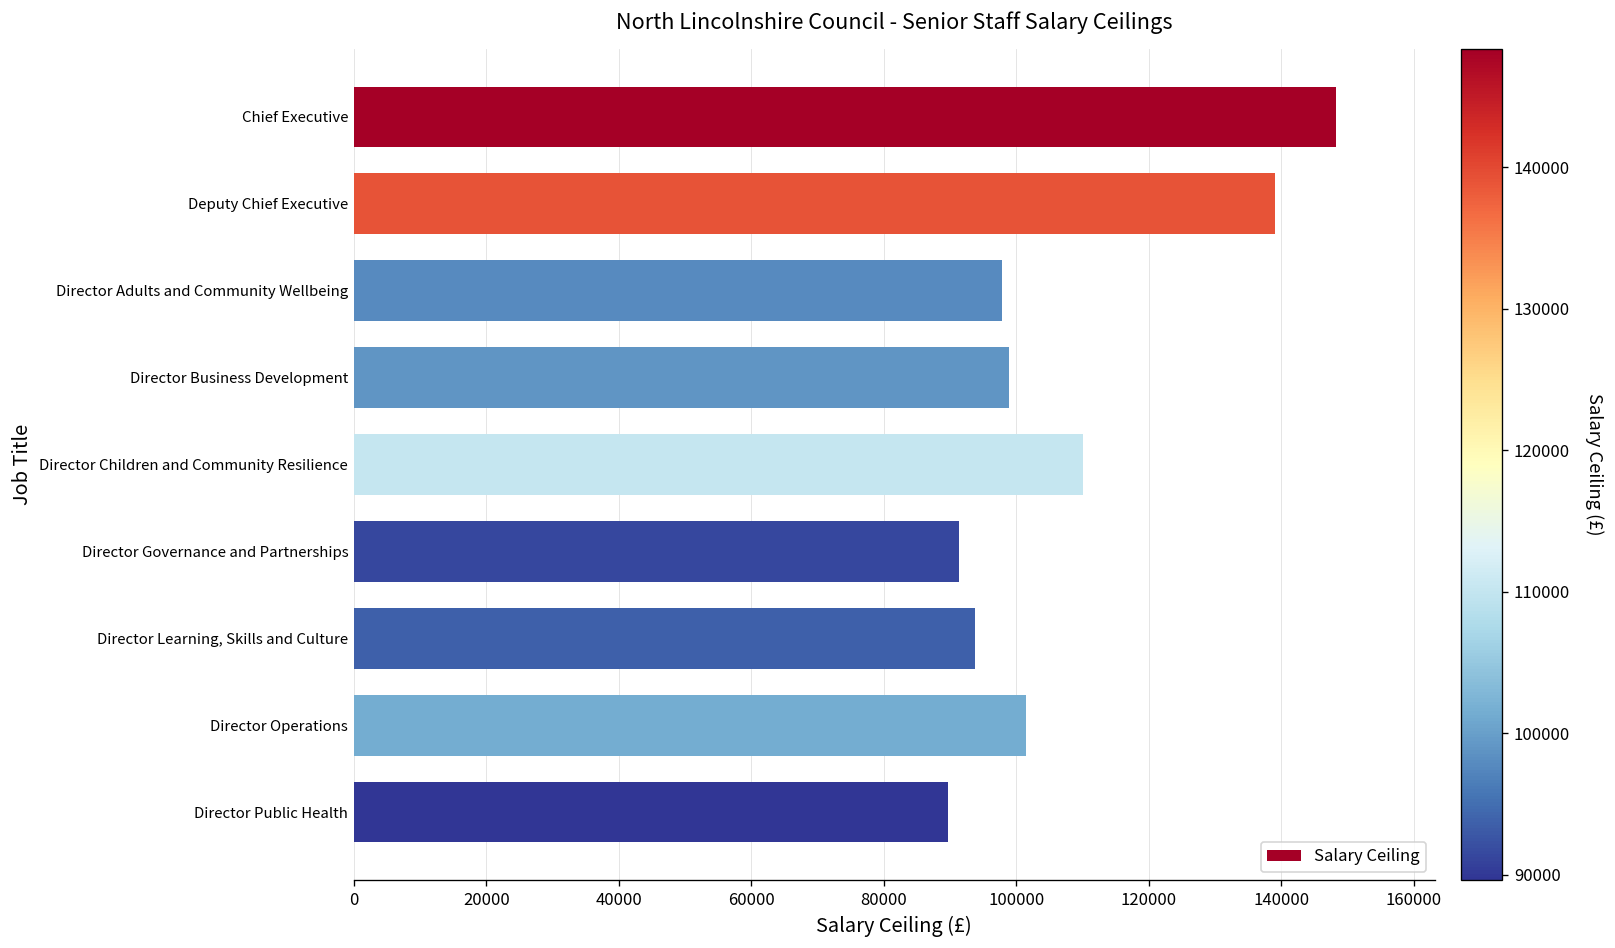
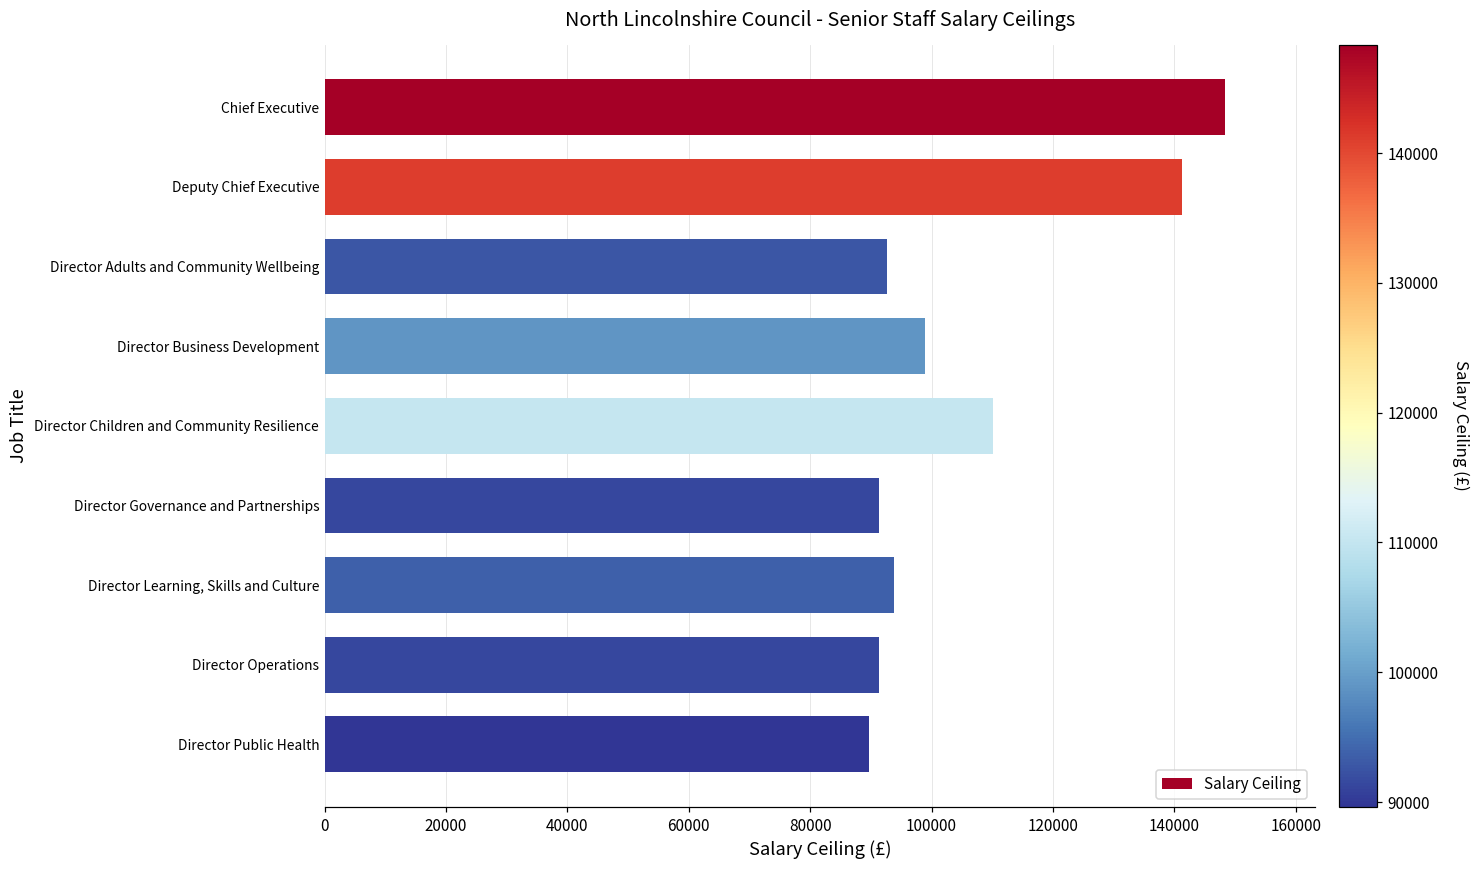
  {
    "Chief Executive": 148000,
-   "Deputy Chief Executive": 139000,
-   "Director Adults and Community Wellbeing": 98000,
+   "Deputy Chief Executive": 141000,
+   "Director Adults and Community Wellbeing": 93000,
    "Director Business Development": 99000,
    "Director Children and Community Resilience": 110000,
    "Director Governance and Partnerships": 91000,
    "Director Learning, Skills and Culture": 94000,
-   "Director Operations": 101000,
+   "Director Operations": 91000,
    "Director Public Health": 90000
  }
